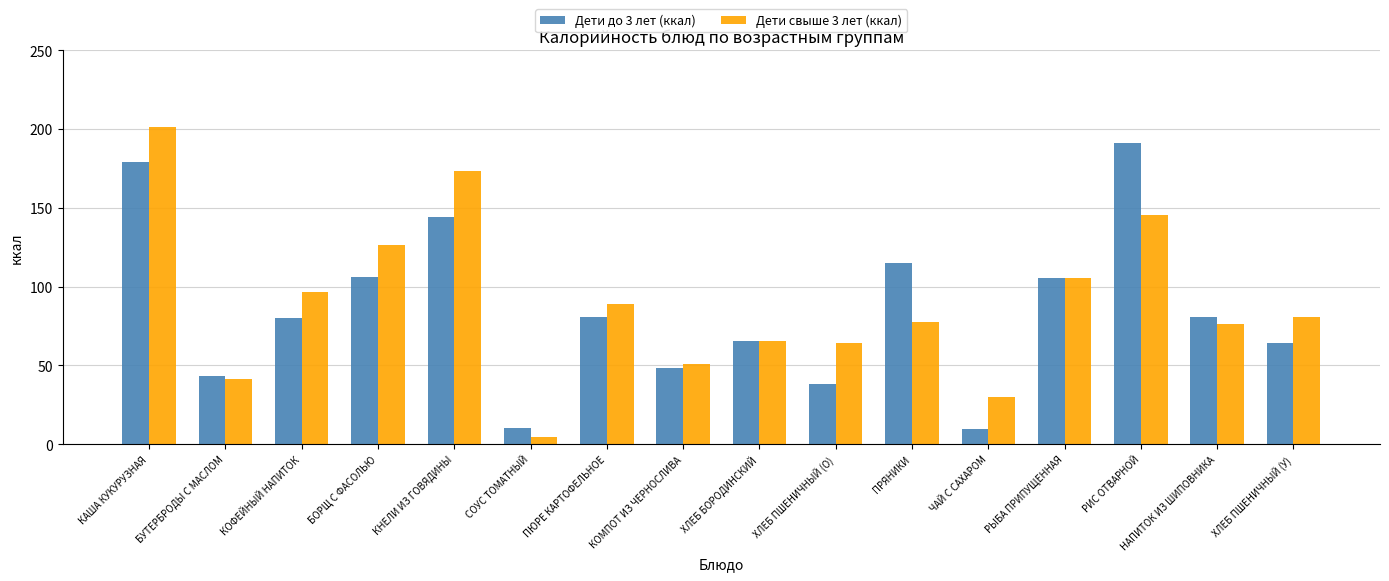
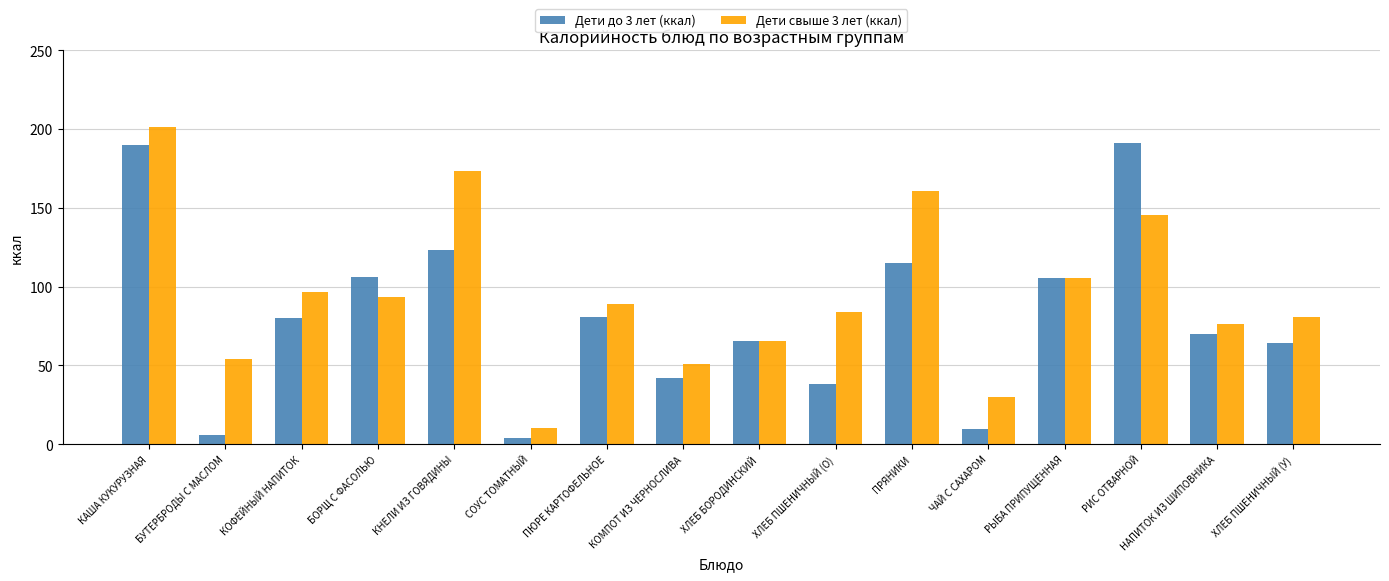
  {
    "Дети до 3 лет (ккал)": {
-     "КАША КУКУРУЗНАЯ": 179,
-     "БУТЕРБРОДЫ С МАСЛОМ": 43,
+     "КАША КУКУРУЗНАЯ": 190,
+     "БУТЕРБРОДЫ С МАСЛОМ": 6,
      "КОФЕЙНЫЙ НАПИТОК": 80,
      "БОРЩ С ФАСОЛЬЮ": 106,
-     "КНЕЛИ ИЗ ГОВЯДИНЫ": 144,
-     "СОУС ТОМАТНЫЙ": 10,
+     "КНЕЛИ ИЗ ГОВЯДИНЫ": 123,
+     "СОУС ТОМАТНЫЙ": 4,
      "ПЮРЕ КАРТОФЕЛЬНОЕ": 81,
-     "КОМПОТ ИЗ ЧЕРНОСЛИВА": 48,
+     "КОМПОТ ИЗ ЧЕРНОСЛИВА": 42,
      "ХЛЕБ БОРОДИНСКИЙ": 65,
      "ХЛЕБ ПШЕНИЧНЫЙ (О)": 38,
      "ПРЯНИКИ": 115,
      "ЧАЙ С САХАРОМ": 10,
      "РЫБА ПРИПУЩЕННАЯ": 105,
      "РИС ОТВАРНОЙ": 191,
-     "НАПИТОК ИЗ ШИПОВНИКА": 81,
+     "НАПИТОК ИЗ ШИПОВНИКА": 70,
      "ХЛЕБ ПШЕНИЧНЫЙ (У)": 65
    },
    "Дети свыше 3 лет (ккал)": {
      "КАША КУКУРУЗНАЯ": 201,
-     "БУТЕРБРОДЫ С МАСЛОМ": 41,
+     "БУТЕРБРОДЫ С МАСЛОМ": 54,
      "КОФЕЙНЫЙ НАПИТОК": 96,
-     "БОРЩ С ФАСОЛЬЮ": 126,
+     "БОРЩ С ФАСОЛЬЮ": 94,
      "КНЕЛИ ИЗ ГОВЯДИНЫ": 173,
-     "СОУС ТОМАТНЫЙ": 5,
+     "СОУС ТОМАТНЫЙ": 10,
      "ПЮРЕ КАРТОФЕЛЬНОЕ": 89,
      "КОМПОТ ИЗ ЧЕРНОСЛИВА": 51,
      "ХЛЕБ БОРОДИНСКИЙ": 65,
-     "ХЛЕБ ПШЕНИЧНЫЙ (О)": 65,
-     "ПРЯНИКИ": 77,
+     "ХЛЕБ ПШЕНИЧНЫЙ (О)": 84,
+     "ПРЯНИКИ": 160,
      "ЧАЙ С САХАРОМ": 30,
      "РЫБА ПРИПУЩЕННАЯ": 105,
      "РИС ОТВАРНОЙ": 145,
      "НАПИТОК ИЗ ШИПОВНИКА": 76,
      "ХЛЕБ ПШЕНИЧНЫЙ (У)": 81
    }
  }
